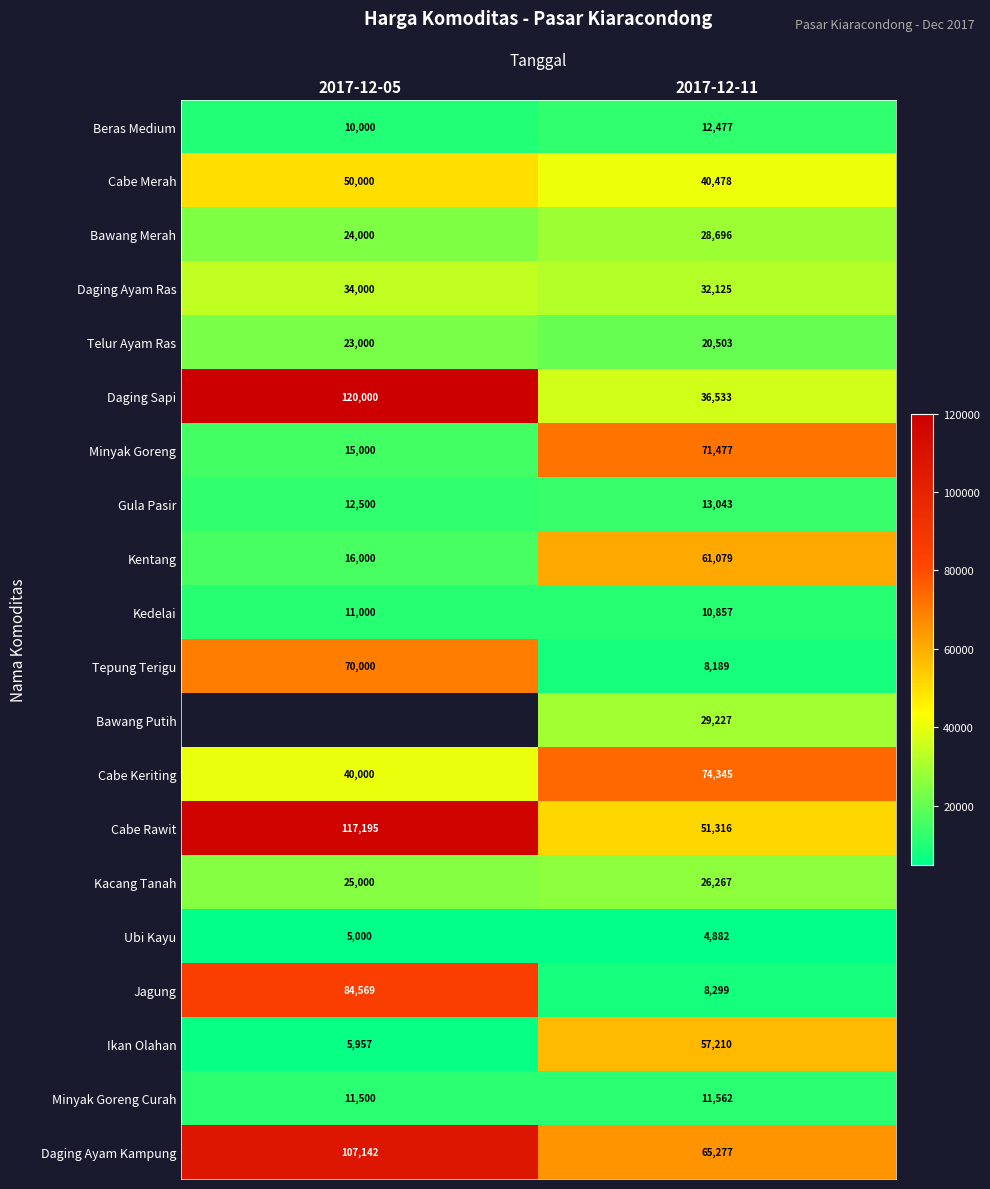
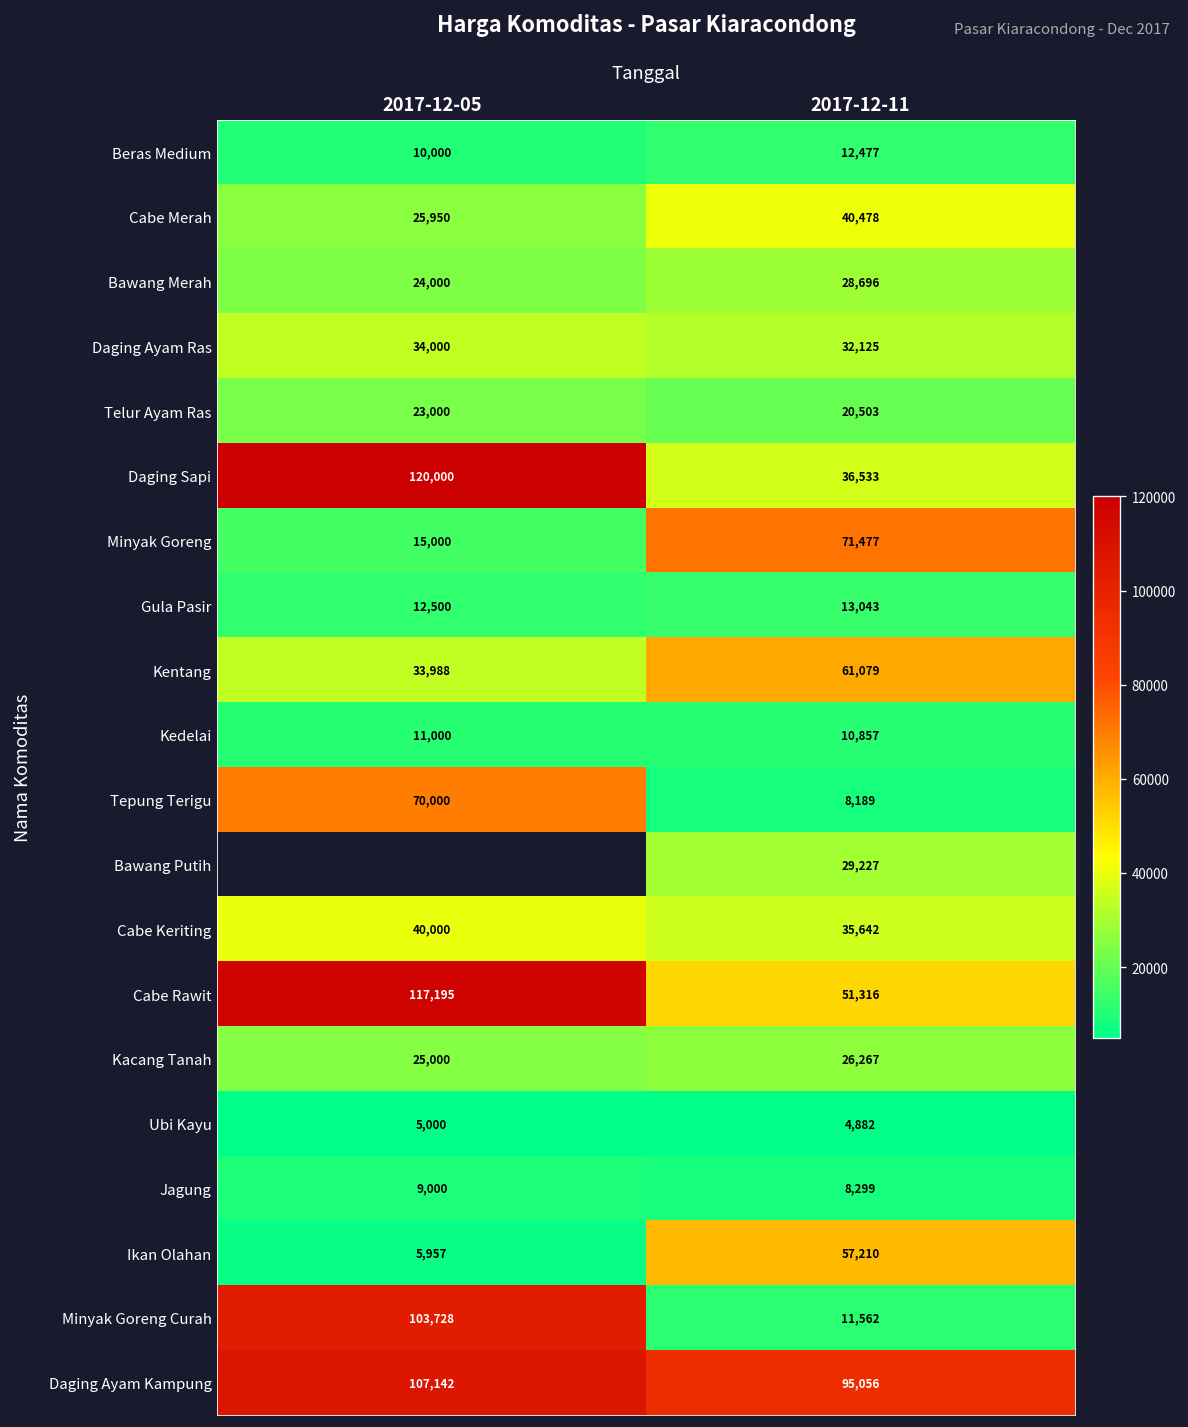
  {
    "Beras Medium": {
      "2017-12-05": "10,000",
      "2017-12-11": "12,477"
    },
    "Cabe Merah": {
-     "2017-12-05": "50,000",
+     "2017-12-05": "25,950",
      "2017-12-11": "40,478"
    },
    "Bawang Merah": {
      "2017-12-05": "24,000",
      "2017-12-11": "28,696"
    },
    "Daging Ayam Ras": {
      "2017-12-05": "34,000",
      "2017-12-11": "32,125"
    },
    "Telur Ayam Ras": {
      "2017-12-05": "23,000",
      "2017-12-11": "20,503"
    },
    "Daging Sapi": {
      "2017-12-05": "120,000",
      "2017-12-11": "36,533"
    },
    "Minyak Goreng": {
      "2017-12-05": "15,000",
      "2017-12-11": "71,477"
    },
    "Gula Pasir": {
      "2017-12-05": "12,500",
      "2017-12-11": "13,043"
    },
    "Kentang": {
-     "2017-12-05": "16,000",
+     "2017-12-05": "33,988",
      "2017-12-11": "61,079"
    },
    "Kedelai": {
      "2017-12-05": "11,000",
      "2017-12-11": "10,857"
    },
    "Tepung Terigu": {
      "2017-12-05": "70,000",
      "2017-12-11": "8,189"
    },
    "Bawang Putih": {
      "2017-12-11": "29,227"
    },
    "Cabe Keriting": {
      "2017-12-05": "40,000",
-     "2017-12-11": "74,345"
+     "2017-12-11": "35,642"
    },
    "Cabe Rawit": {
      "2017-12-05": "117,195",
      "2017-12-11": "51,316"
    },
    "Kacang Tanah": {
      "2017-12-05": "25,000",
      "2017-12-11": "26,267"
    },
    "Ubi Kayu": {
      "2017-12-05": "5,000",
      "2017-12-11": "4,882"
    },
    "Jagung": {
-     "2017-12-05": "84,569",
+     "2017-12-05": "9,000",
      "2017-12-11": "8,299"
    },
    "Ikan Olahan": {
      "2017-12-05": "5,957",
      "2017-12-11": "57,210"
    },
    "Minyak Goreng Curah": {
-     "2017-12-05": "11,500",
+     "2017-12-05": "103,728",
      "2017-12-11": "11,562"
    },
    "Daging Ayam Kampung": {
      "2017-12-05": "107,142",
-     "2017-12-11": "65,277"
+     "2017-12-11": "95,056"
    }
  }
